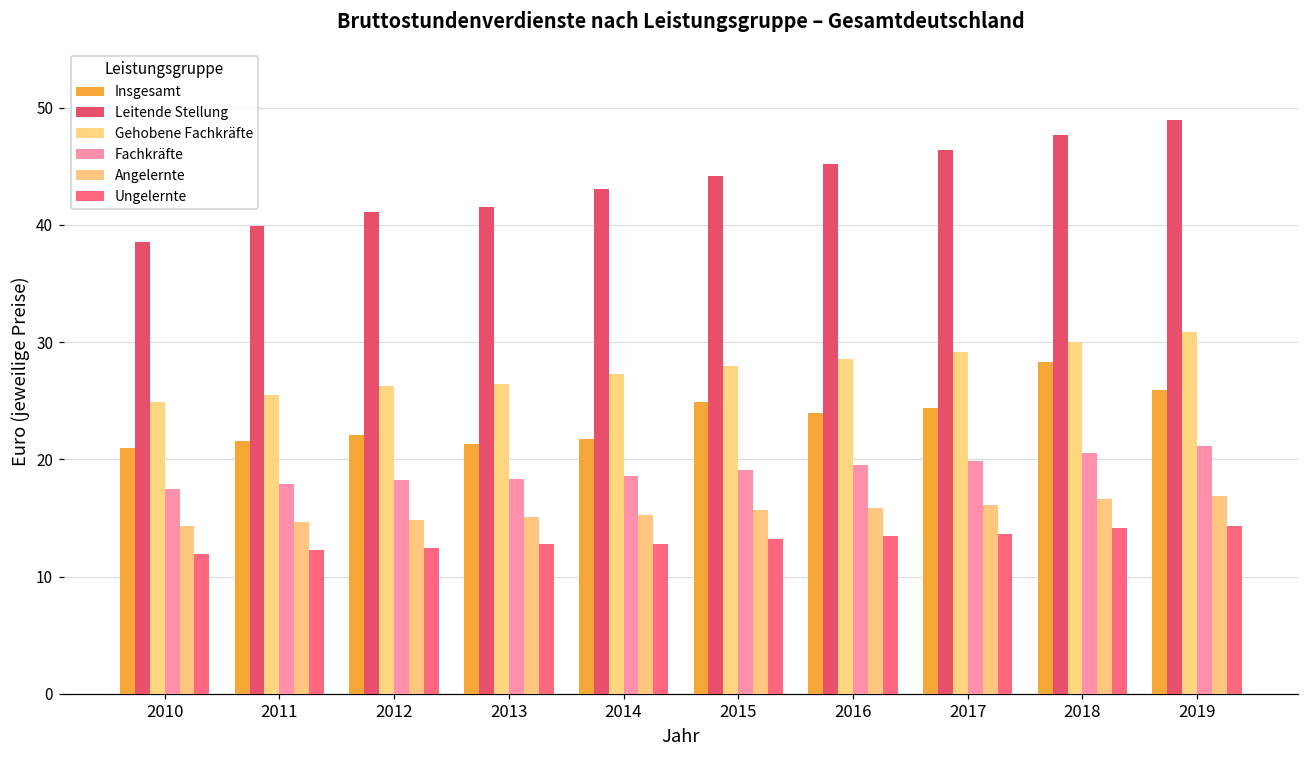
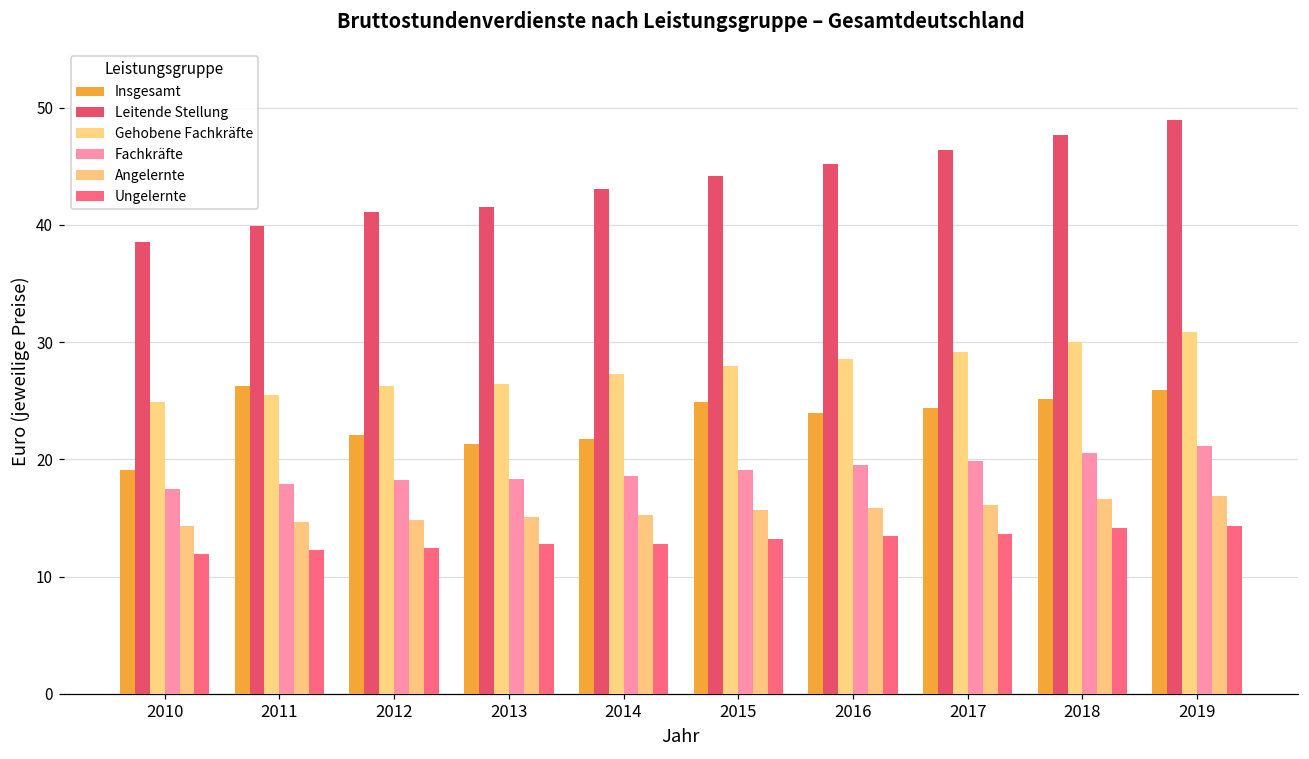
  {
    "Insgesamt": {
-     "2010": 21.0,
-     "2011": 21.6,
+     "2010": 19.1,
+     "2011": 26.3,
      "2012": 22.1,
      "2013": 21.3,
      "2014": 21.8,
      "2015": 24.9,
      "2016": 24.0,
      "2017": 24.4,
-     "2018": 28.3,
+     "2018": 25.1,
      "2019": 25.9
    }
  }
